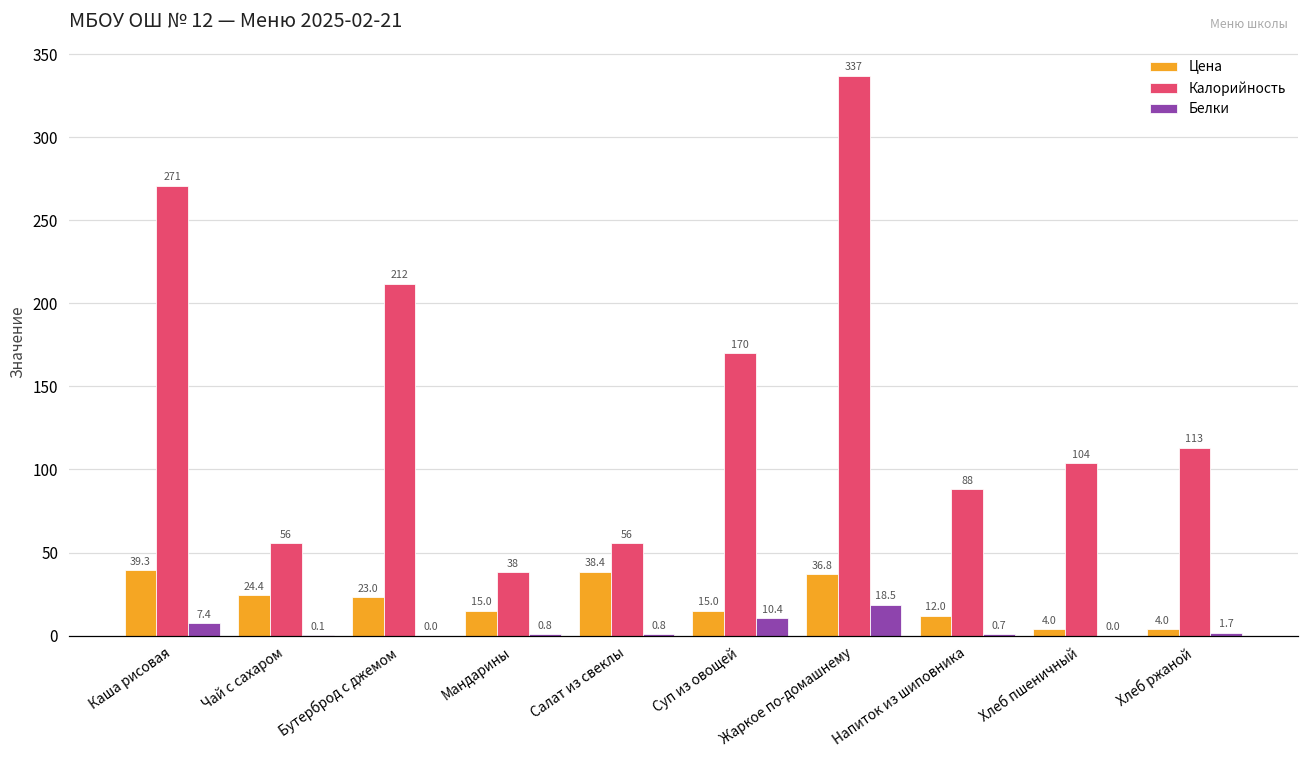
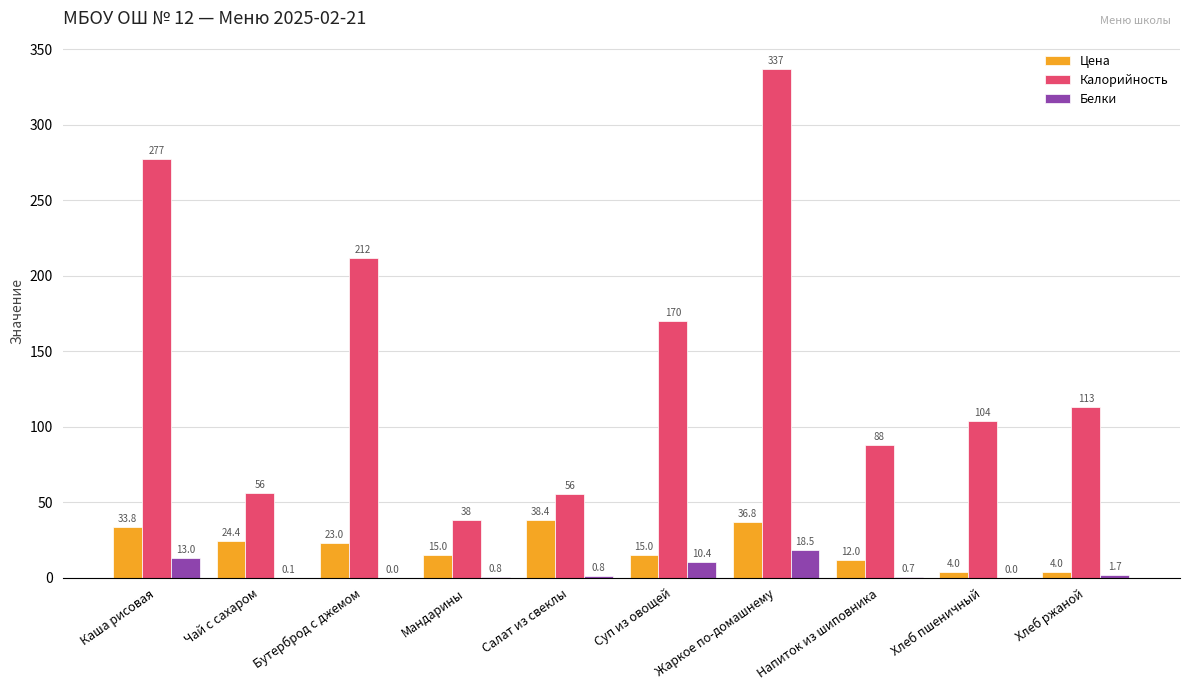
  {
    "Цена": {
-     "Каша рисовая": 39.3,
+     "Каша рисовая": 33.8,
      "Чай с сахаром": 24.4,
      "Бутерброд с джемом": 23.0,
      "Мандарины": 15.0,
      "Салат из свеклы": 38.4,
      "Суп из овощей": 15.0,
      "Жаркое по-домашнему": 36.8,
      "Напиток из шиповника": 12.0,
      "Хлеб пшеничный": 4.0,
      "Хлеб ржаной": 4.0
    },
    "Калорийность": {
-     "Каша рисовая": 271,
+     "Каша рисовая": 277,
      "Чай с сахаром": 56,
      "Бутерброд с джемом": 212,
      "Мандарины": 38,
      "Салат из свеклы": 56,
      "Суп из овощей": 170,
      "Жаркое по-домашнему": 337,
      "Напиток из шиповника": 88,
      "Хлеб пшеничный": 104,
      "Хлеб ржаной": 113
    },
    "Белки": {
-     "Каша рисовая": 7.4,
+     "Каша рисовая": 13.0,
      "Чай с сахаром": 0.1,
      "Бутерброд с джемом": 0.0,
      "Мандарины": 0.8,
      "Салат из свеклы": 0.8,
      "Суп из овощей": 10.4,
      "Жаркое по-домашнему": 18.5,
      "Напиток из шиповника": 0.7,
      "Хлеб пшеничный": 0.0,
      "Хлеб ржаной": 1.7
    }
  }
